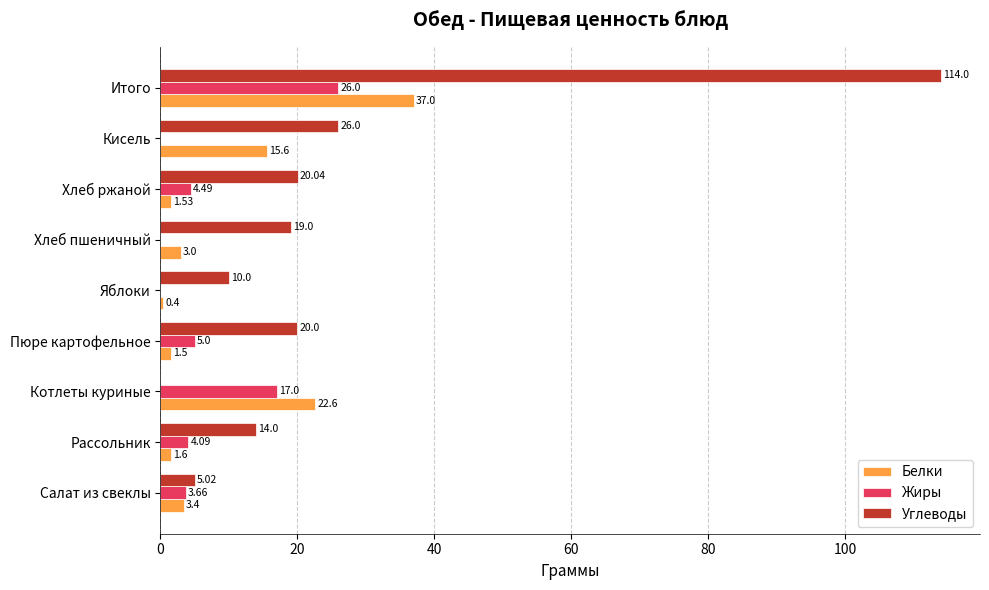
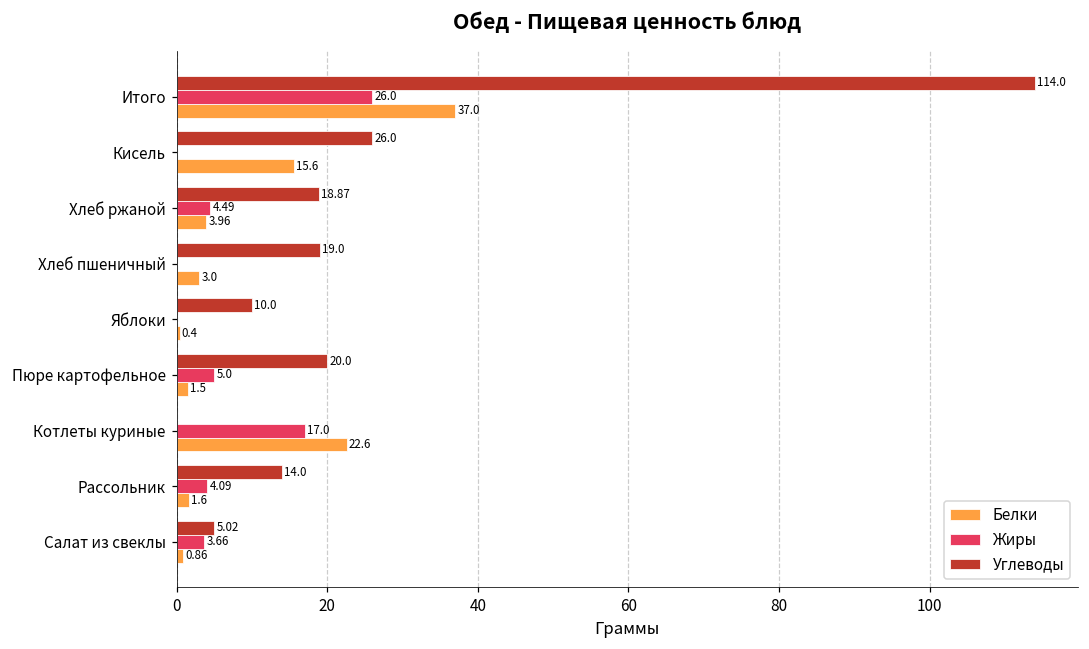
  {
    "Белки": {
      "Итого": 37.0,
      "Кисель": 15.6,
-     "Хлеб ржаной": 1.53,
+     "Хлеб ржаной": 3.96,
      "Хлеб пшеничный": 3.0,
      "Яблоки": 0.4,
      "Пюре картофельное": 1.5,
      "Котлеты куриные": 22.6,
      "Рассольник": 1.6,
-     "Салат из свеклы": 3.4
+     "Салат из свеклы": 0.86
    },
    "Жиры": {
      "Итого": 26.0,
      "Хлеб ржаной": 4.49,
      "Пюре картофельное": 5.0,
      "Котлеты куриные": 17.0,
      "Рассольник": 4.09,
      "Салат из свеклы": 3.66
    },
    "Углеводы": {
      "Итого": 114.0,
      "Кисель": 26.0,
-     "Хлеб ржаной": 20.04,
+     "Хлеб ржаной": 18.87,
      "Хлеб пшеничный": 19.0,
      "Яблоки": 10.0,
      "Пюре картофельное": 20.0,
      "Рассольник": 14.0,
      "Салат из свеклы": 5.02
    }
  }
